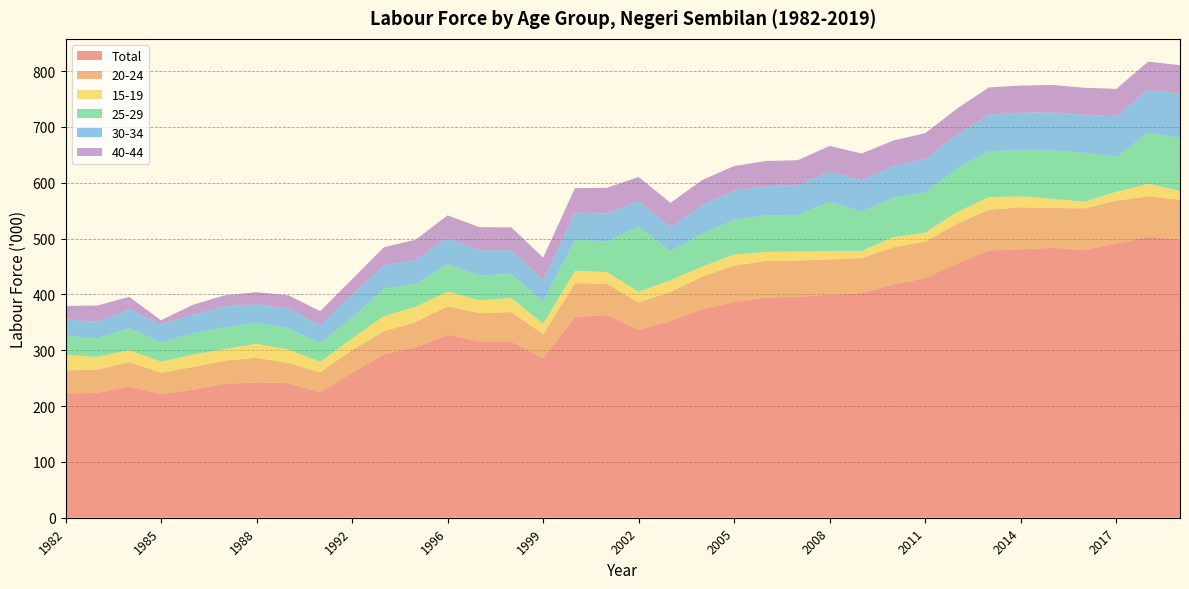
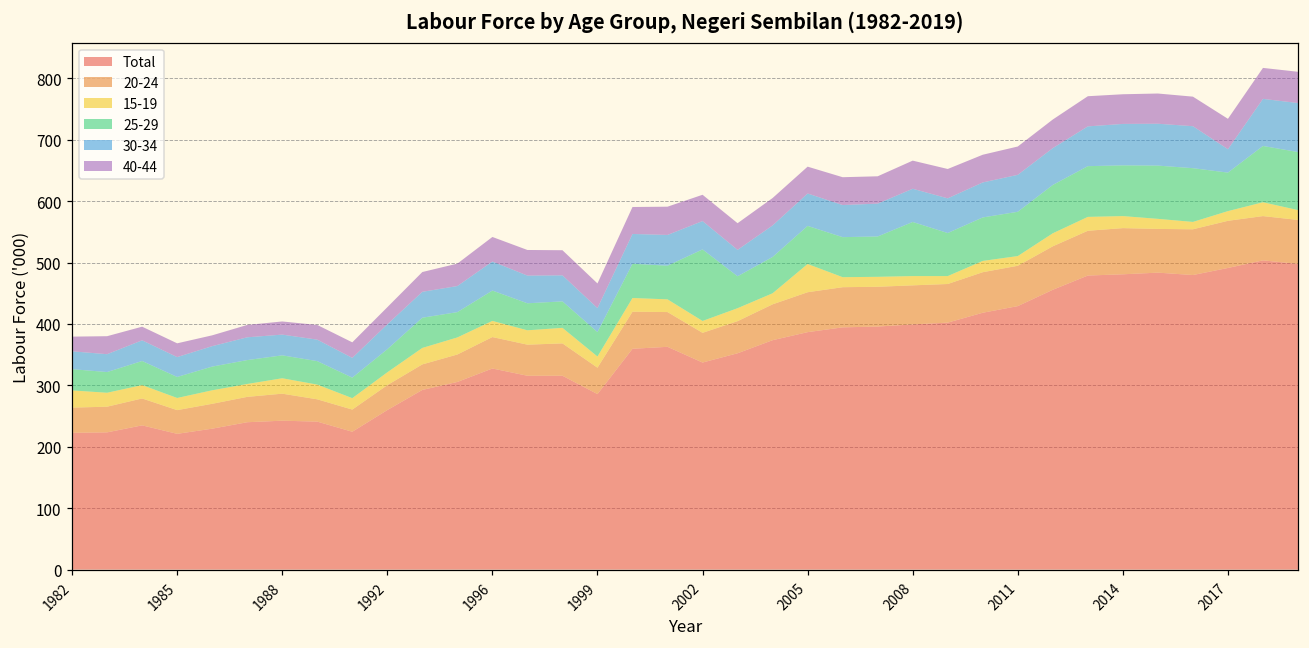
  {
    "15-19": {
      "1982": 30,
      "1985": 20,
      "1988": 30,
      "1992": 20,
      "1996": 30,
      "1999": 20,
      "2002": 20,
-     "2005": 20,
+     "2005": 50,
      "2008": 20,
      "2011": 20,
      "2014": 20,
      "2017": 20
    },
    "25-29": {
      "1982": 30,
      "1985": 30,
      "1988": 40,
      "1992": 40,
      "1996": 50,
      "1999": 40,
      "2002": 120,
      "2005": 60,
      "2008": 90,
      "2011": 70,
      "2014": 80,
      "2017": 60
    },
    "30-34": {
      "1982": 30,
      "1985": 30,
      "1988": 30,
      "1992": 40,
      "1996": 50,
      "1999": 40,
      "2002": 50,
      "2005": 50,
      "2008": 50,
      "2011": 60,
      "2014": 70,
-     "2017": 70
+     "2017": 40
    },
    "40-44": {
      "1982": 20,
-     "1985": 10,
+     "1985": 20,
      "1988": 20,
      "1992": 30,
      "1996": 40,
      "1999": 40,
      "2002": 40,
      "2005": 40,
      "2008": 50,
      "2011": 50,
      "2014": 50,
      "2017": 50
    }
  }
